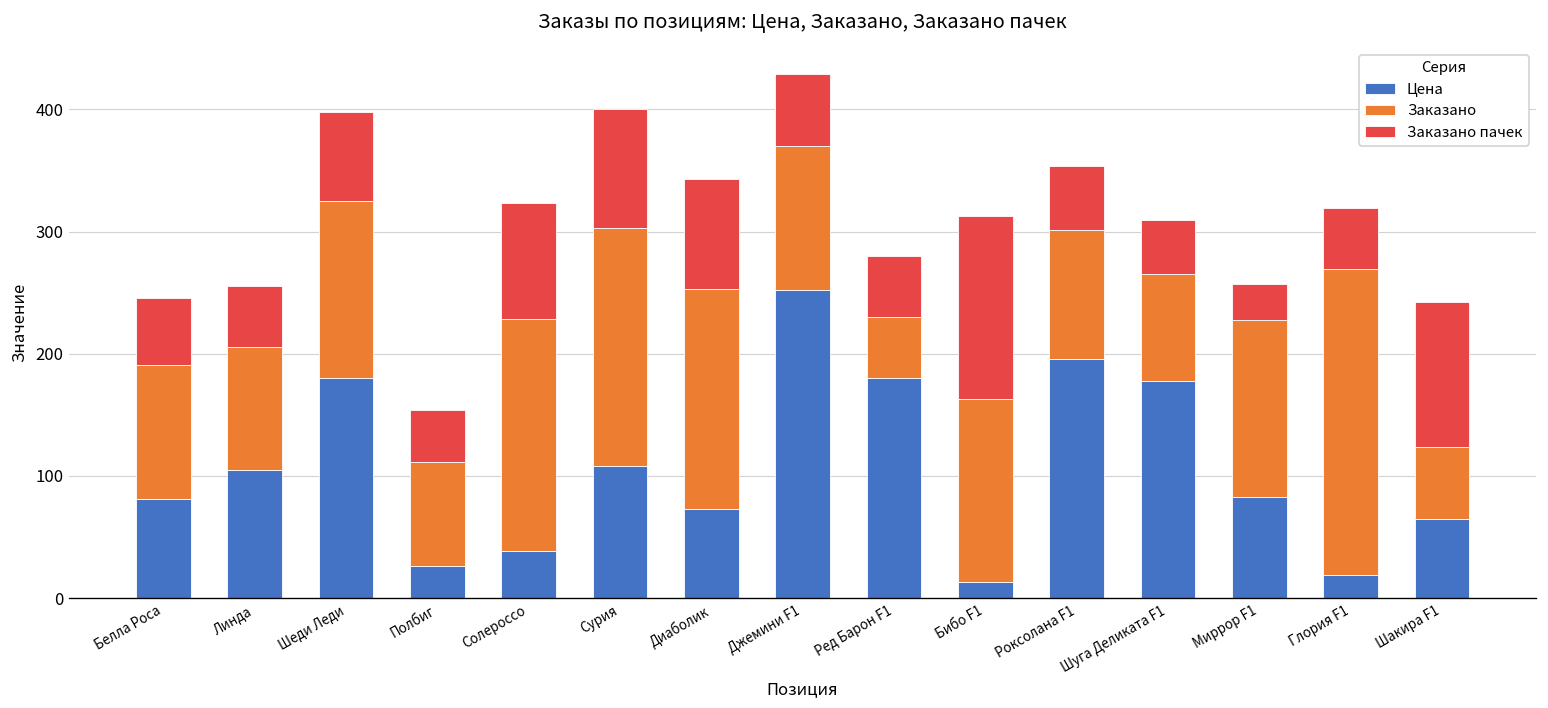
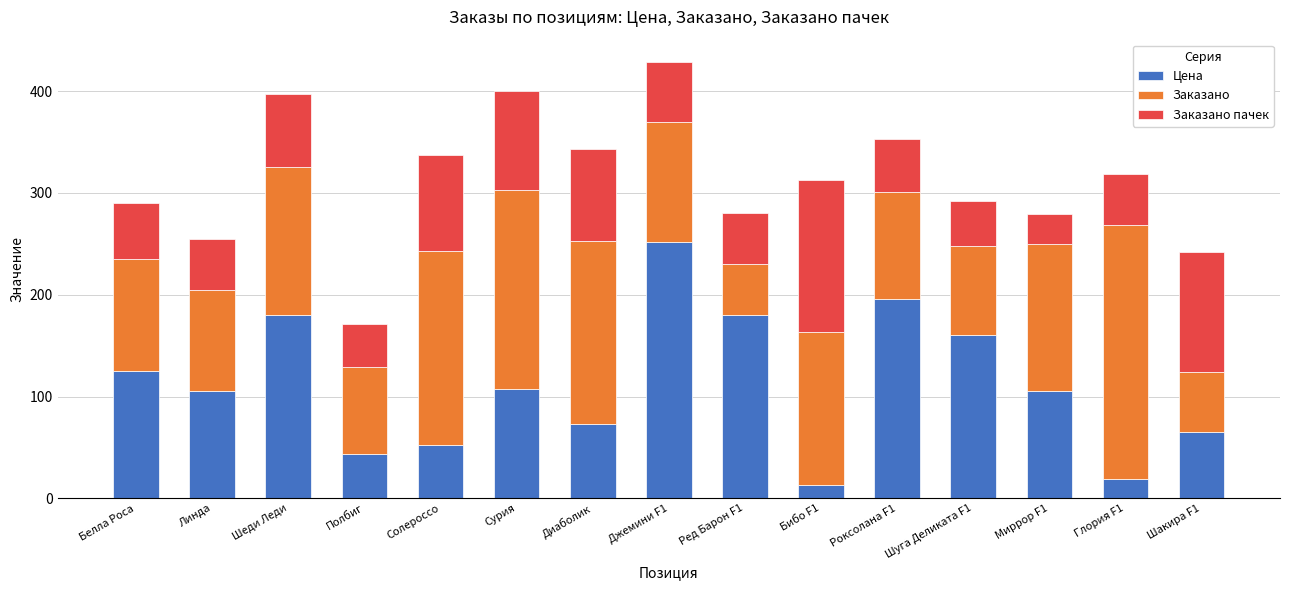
  {
    "Цена": {
-     "Белла Роса": 81,
+     "Белла Роса": 125,
      "Линда": 105,
      "Шеди Леди": 180,
-     "Полбиг": 26,
-     "Солероссо": 38,
+     "Полбиг": 44,
+     "Солероссо": 53,
      "Сурия": 108,
      "Диаболик": 73,
      "Джемини F1": 252,
      "Ред Барон F1": 180,
      "Бибо F1": 13,
      "Роксолана F1": 196,
-     "Шуга Деликата F1": 178,
-     "Миррор F1": 83,
+     "Шуга Деликата F1": 160,
+     "Миррор F1": 105,
      "Глория F1": 19,
      "Шакира F1": 65
    }
  }
